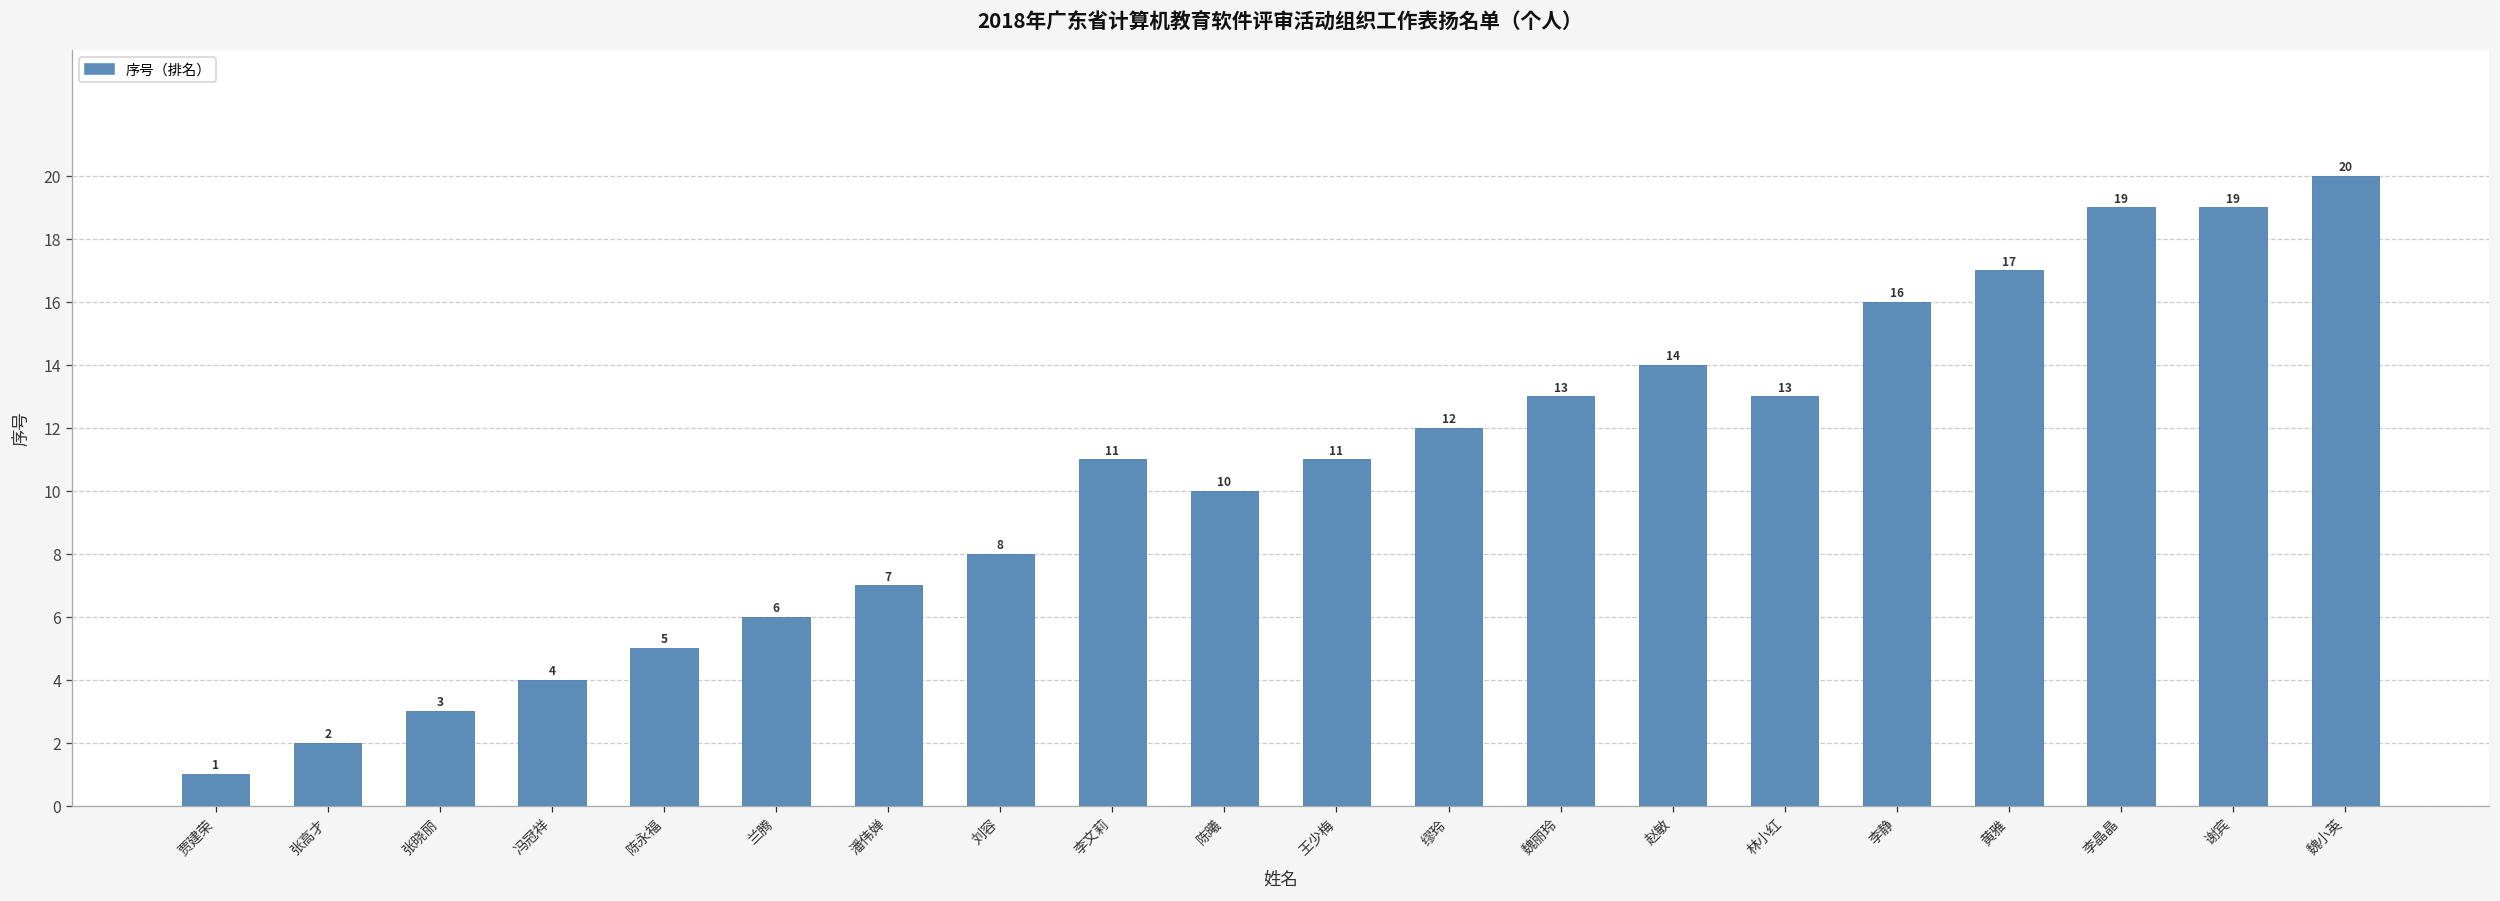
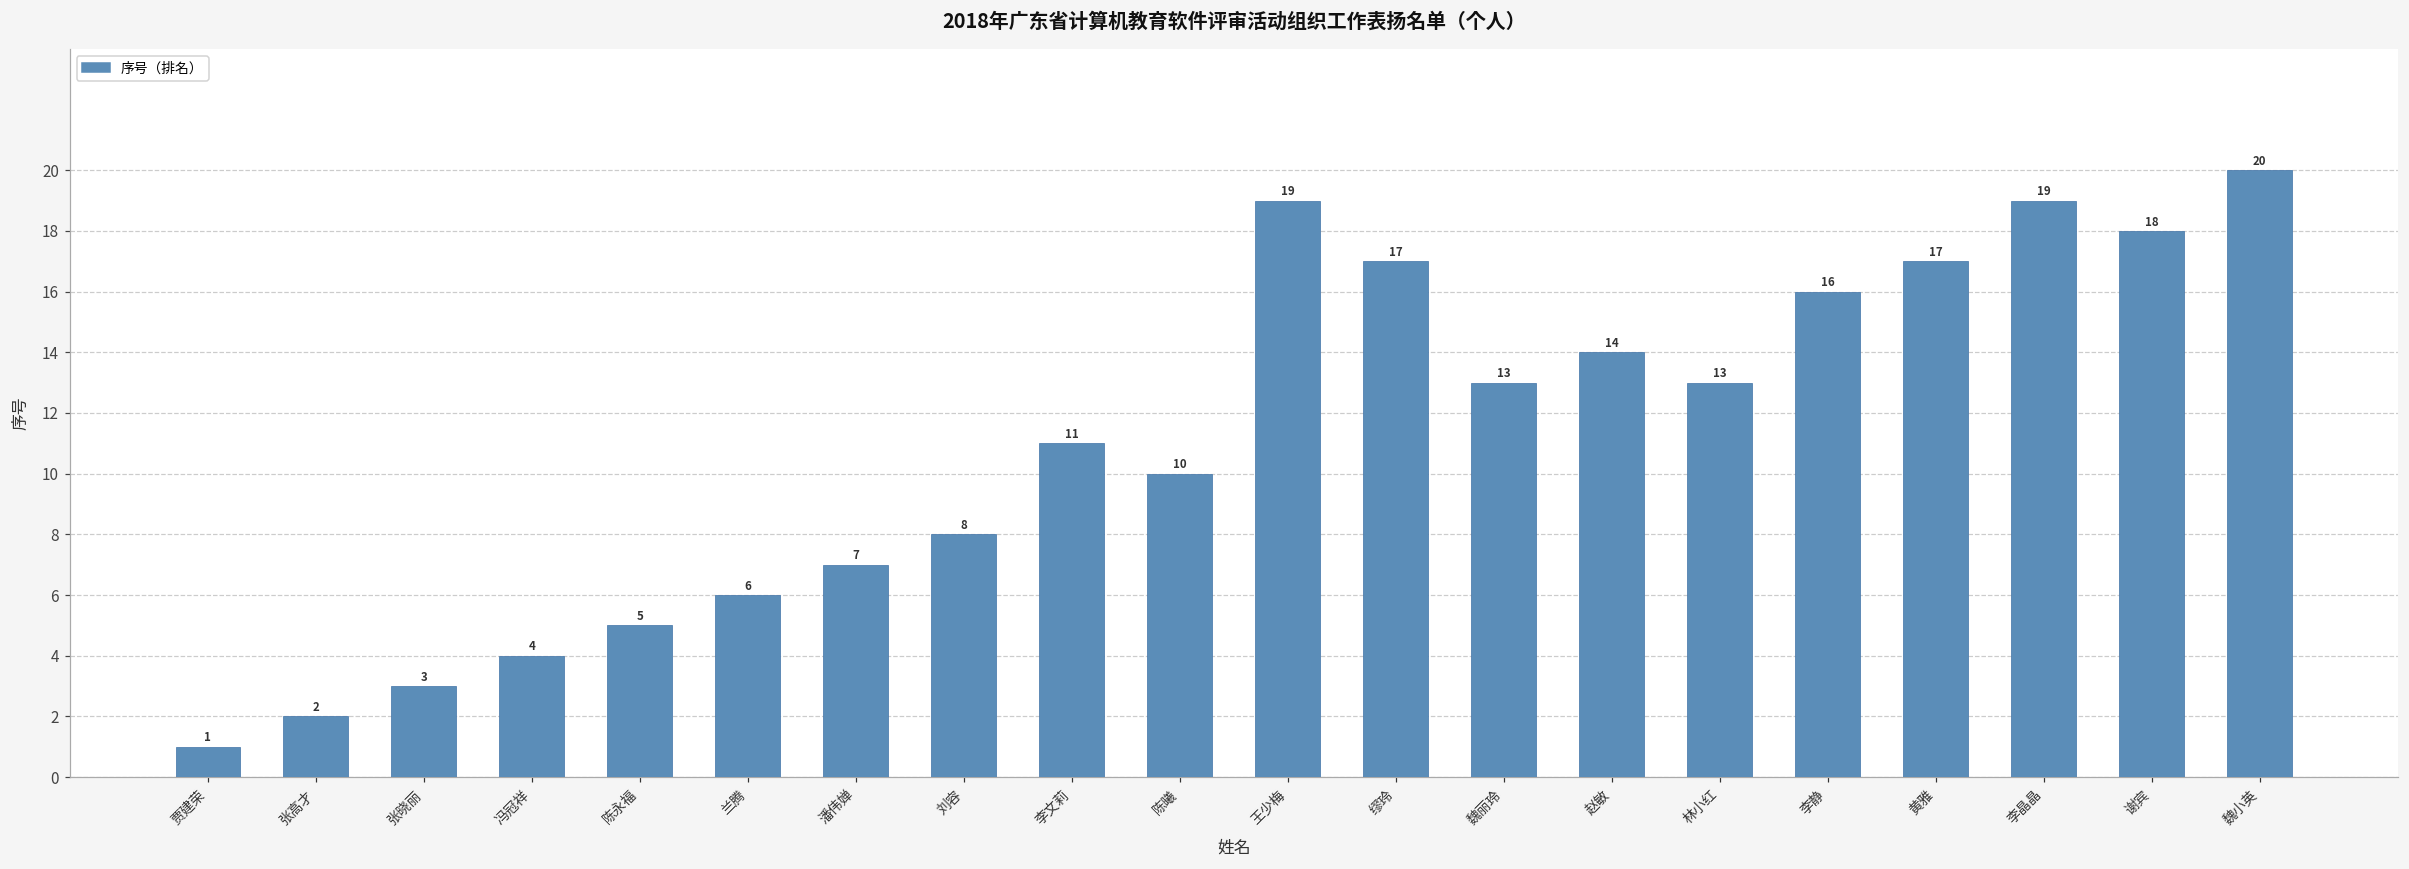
  {
    "贾建荣": 1,
    "张高才": 2,
    "张晓丽": 3,
    "冯冠祥": 4,
    "陈永福": 5,
    "兰腾": 6,
    "潘伟婵": 7,
    "刘容": 8,
    "李文莉": 11,
    "陈曦": 10,
-   "王少梅": 11,
-   "缪玲": 12,
+   "王少梅": 19,
+   "缪玲": 17,
    "魏丽玲": 13,
    "赵敏": 14,
    "林小红": 13,
    "李静": 16,
    "黄雅": 17,
    "李晶晶": 19,
-   "谢宾": 19,
+   "谢宾": 18,
    "魏小英": 20
  }
